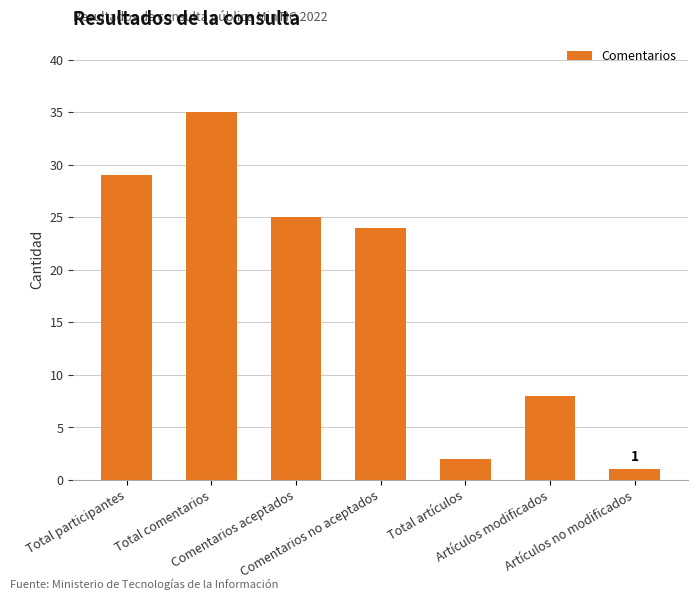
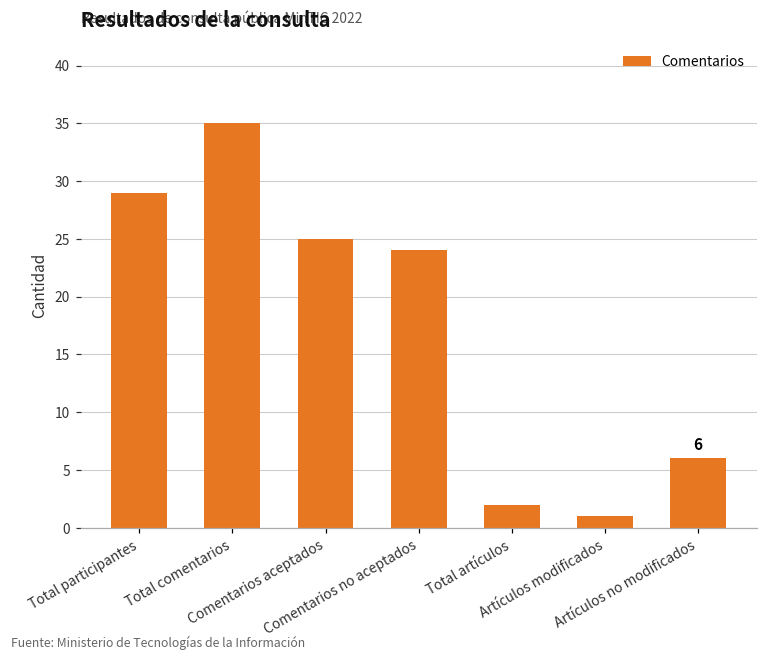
  {
-   "Artículos modificados": 8,
-   "Artículos no modificados": 1
+   "Artículos modificados": 1,
+   "Artículos no modificados": 6
  }
